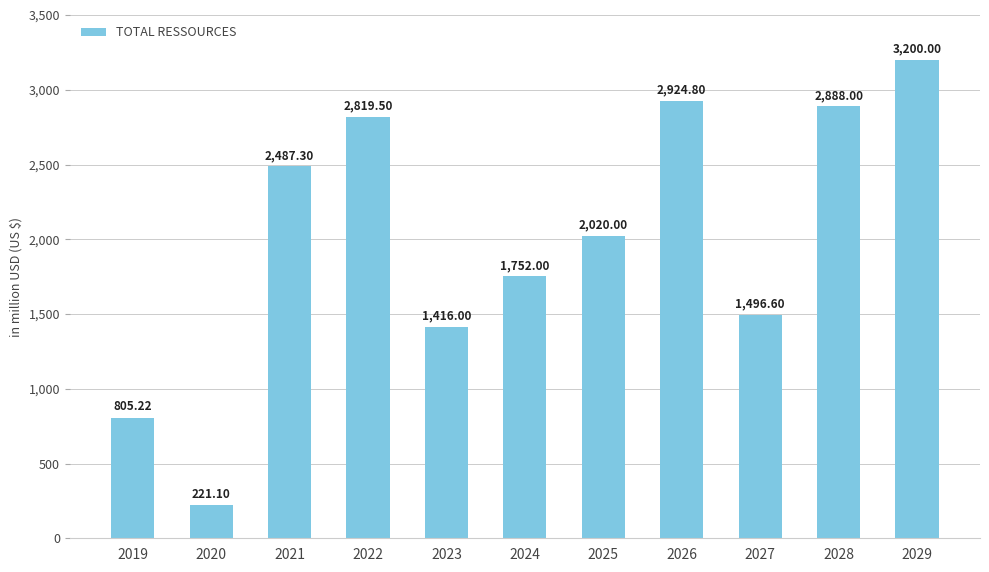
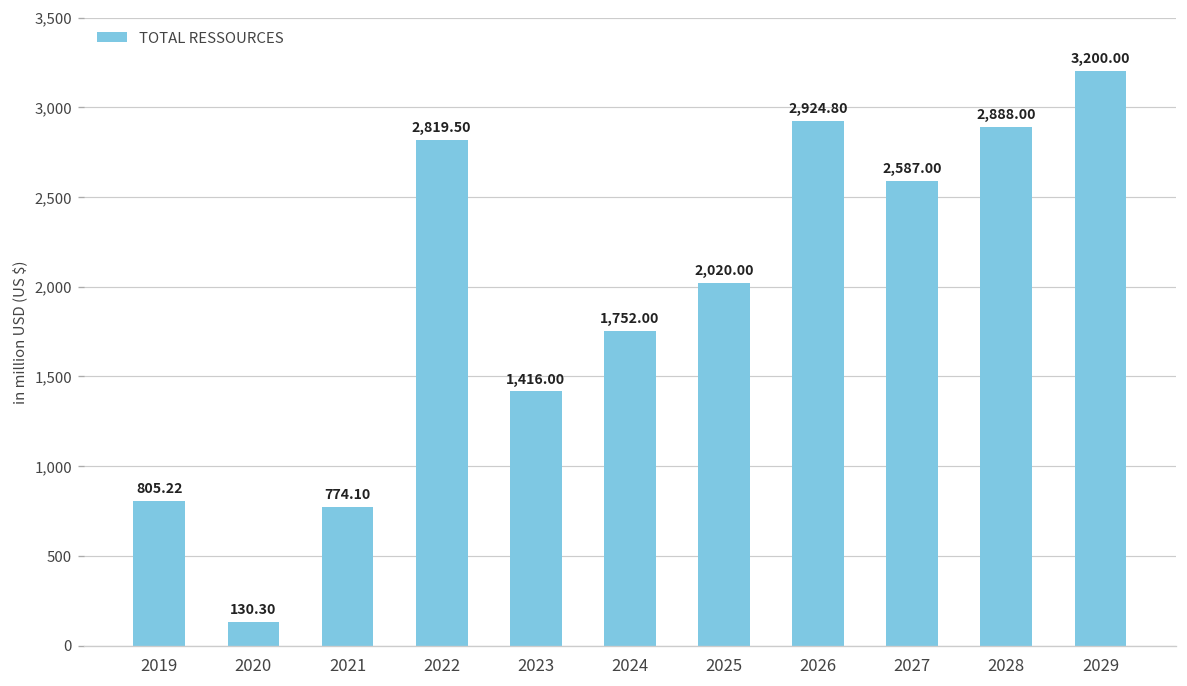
  {
    "2019": "805.22",
-   "2020": "221.10",
-   "2021": "2,487.30",
+   "2020": "130.30",
+   "2021": "774.10",
    "2022": "2,819.50",
    "2023": "1,416.00",
    "2024": "1,752.00",
    "2025": "2,020.00",
    "2026": "2,924.80",
-   "2027": "1,496.60",
+   "2027": "2,587.00",
    "2028": "2,888.00",
    "2029": "3,200.00"
  }
